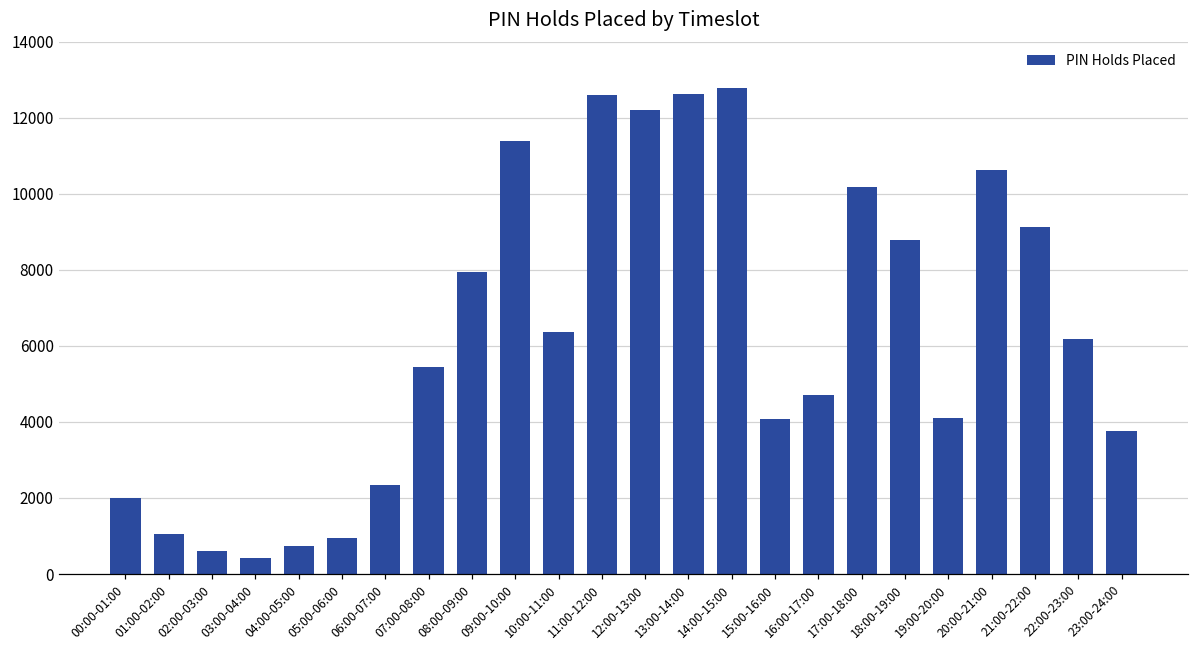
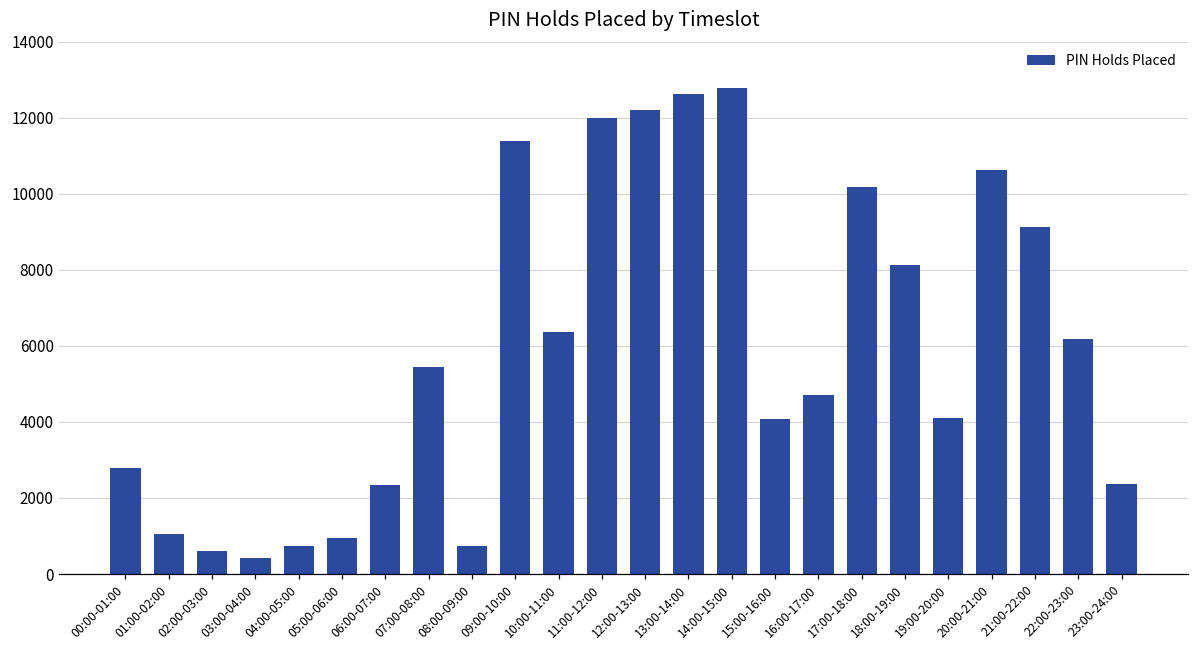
  {
-   "00:00-01:00": 2000,
+   "00:00-01:00": 2800,
    "01:00-02:00": 1100,
    "02:00-03:00": 600,
    "03:00-04:00": 400,
    "04:00-05:00": 700,
    "05:00-06:00": 900,
    "06:00-07:00": 2300,
    "07:00-08:00": 5400,
-   "08:00-09:00": 7900,
+   "08:00-09:00": 700,
    "09:00-10:00": 11400,
    "10:00-11:00": 6400,
-   "11:00-12:00": 12600,
+   "11:00-12:00": 12000,
    "12:00-13:00": 12200,
    "13:00-14:00": 12600,
    "14:00-15:00": 12800,
    "15:00-16:00": 4100,
    "16:00-17:00": 4700,
    "17:00-18:00": 10200,
-   "18:00-19:00": 8800,
+   "18:00-19:00": 8100,
    "19:00-20:00": 4100,
    "20:00-21:00": 10600,
    "21:00-22:00": 9100,
    "22:00-23:00": 6200,
-   "23:00-24:00": 3700
+   "23:00-24:00": 2400
  }
